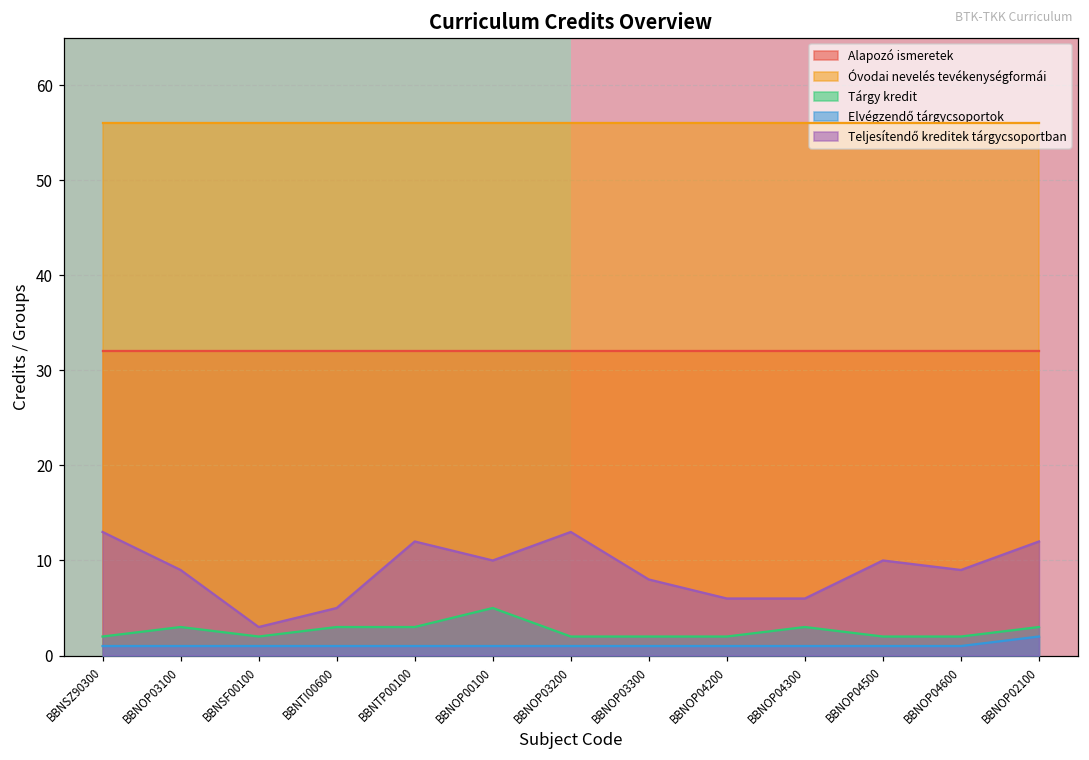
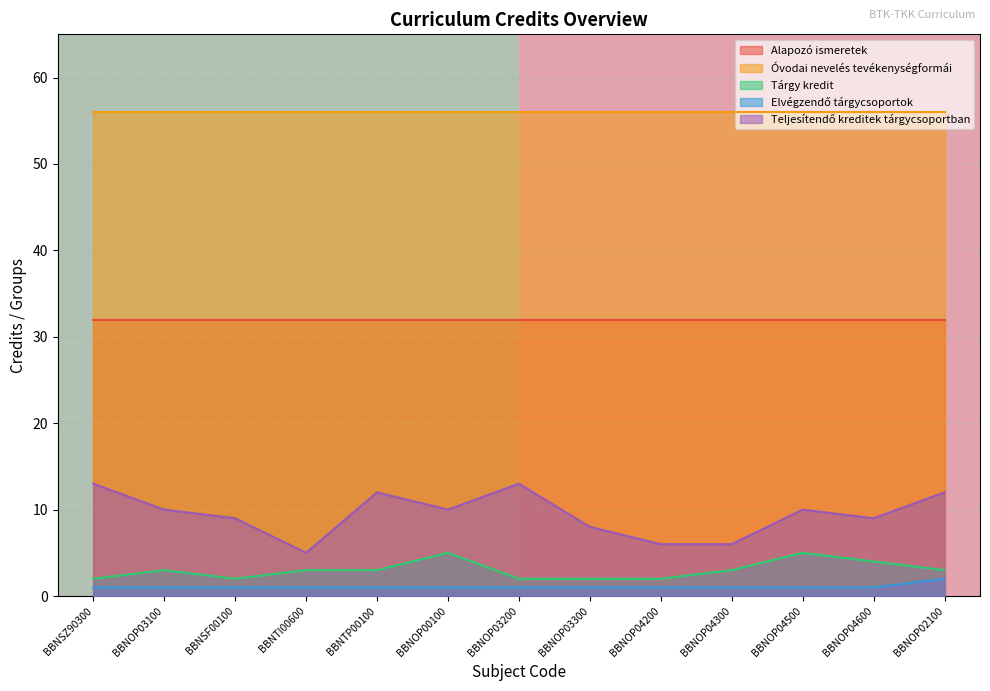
  {
    "Alapozó ismeretek": {
      "BBNSZ90300": 32,
      "BBNOP03100": 32,
      "BBNSF00100": 32,
      "BBNTI00600": 32,
      "BBNTP00100": 32,
      "BBNOP00100": 32,
      "BBNOP03200": 32,
      "BBNOP03300": 32,
      "BBNOP04200": 32,
      "BBNOP04300": 32,
      "BBNOP04500": 32,
      "BBNOP04600": 32,
      "BBNOP02100": 32
    },
    "Óvodai nevelés tevékenységformái": {
      "BBNSZ90300": 56,
      "BBNOP03100": 56,
      "BBNSF00100": 56,
      "BBNTI00600": 56,
      "BBNTP00100": 56,
      "BBNOP00100": 56,
      "BBNOP03200": 56,
      "BBNOP03300": 56,
      "BBNOP04200": 56,
      "BBNOP04300": 56
    },
    "Tárgy kredit": {
      "BBNSZ90300": 2,
      "BBNOP03100": 3,
      "BBNSF00100": 2,
      "BBNTI00600": 3,
      "BBNTP00100": 3,
      "BBNOP00100": 5,
      "BBNOP03200": 2,
      "BBNOP03300": 2,
      "BBNOP04200": 2,
      "BBNOP04300": 3,
-     "BBNOP04500": 2,
-     "BBNOP04600": 2,
+     "BBNOP04500": 5,
+     "BBNOP04600": 4,
      "BBNOP02100": 3
    },
    "Elvégzendő tárgycsoportok": {
      "BBNSZ90300": 1,
      "BBNOP03100": 1,
      "BBNSF00100": 1,
      "BBNTI00600": 1,
      "BBNTP00100": 1,
      "BBNOP00100": 1,
      "BBNOP03200": 1,
      "BBNOP03300": 1,
      "BBNOP04200": 1,
      "BBNOP04300": 1,
      "BBNOP04500": 1,
      "BBNOP04600": 1,
      "BBNOP02100": 2
    },
    "Teljesítendő kreditek tárgycsoportban": {
      "BBNSZ90300": 13,
-     "BBNOP03100": 9,
-     "BBNSF00100": 3,
+     "BBNOP03100": 10,
+     "BBNSF00100": 9,
      "BBNTI00600": 5,
      "BBNTP00100": 12,
      "BBNOP00100": 10,
      "BBNOP03200": 13,
      "BBNOP03300": 8,
      "BBNOP04200": 6,
      "BBNOP04300": 6,
      "BBNOP04500": 10,
      "BBNOP04600": 9,
      "BBNOP02100": 12
    }
  }
